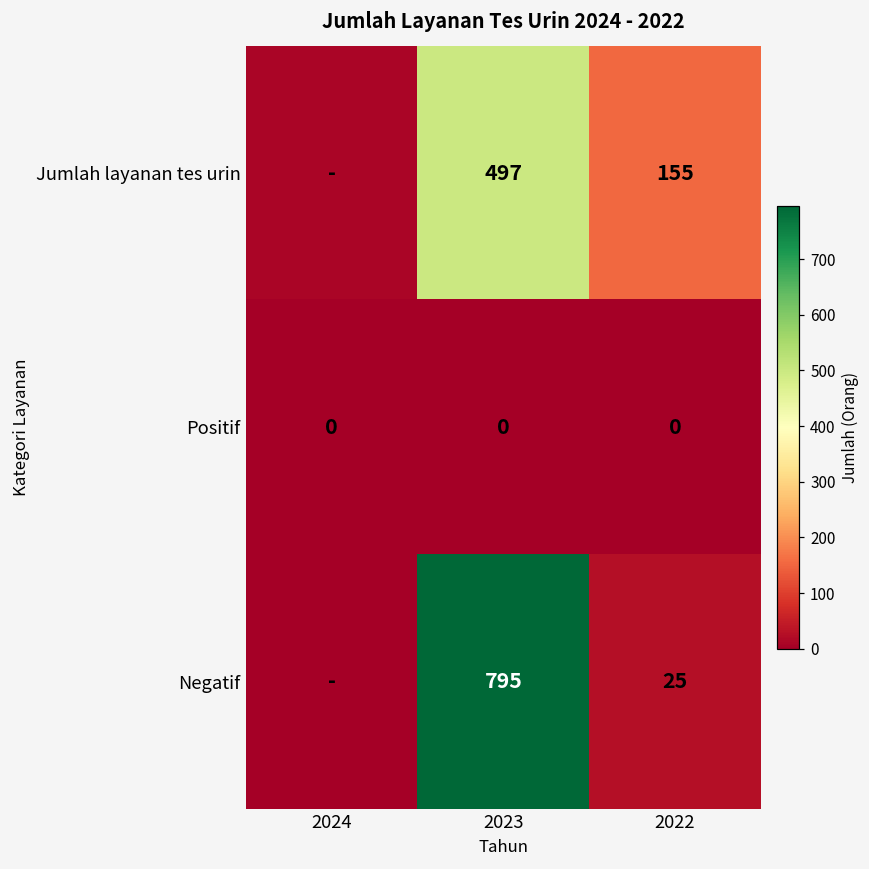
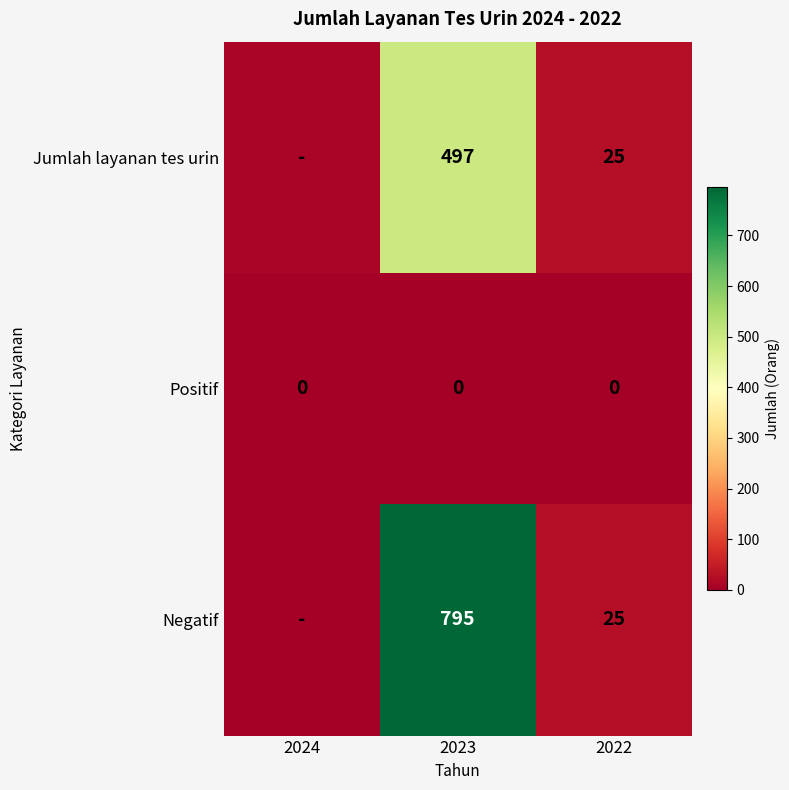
  {
    "Jumlah layanan tes urin": {
      "2023": 497,
-     "2022": 155
+     "2022": 25
    },
    "Positif": {
      "2024": 0,
      "2023": 0,
      "2022": 0
    },
    "Negatif": {
      "2023": 795,
      "2022": 25
    }
  }
